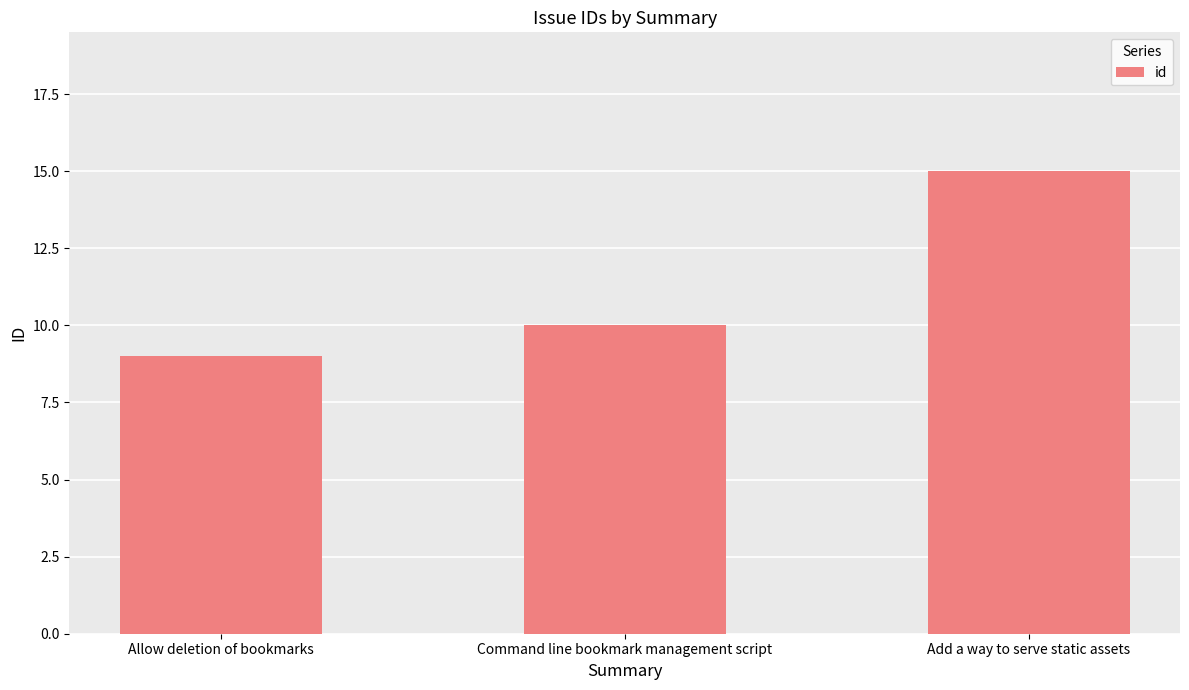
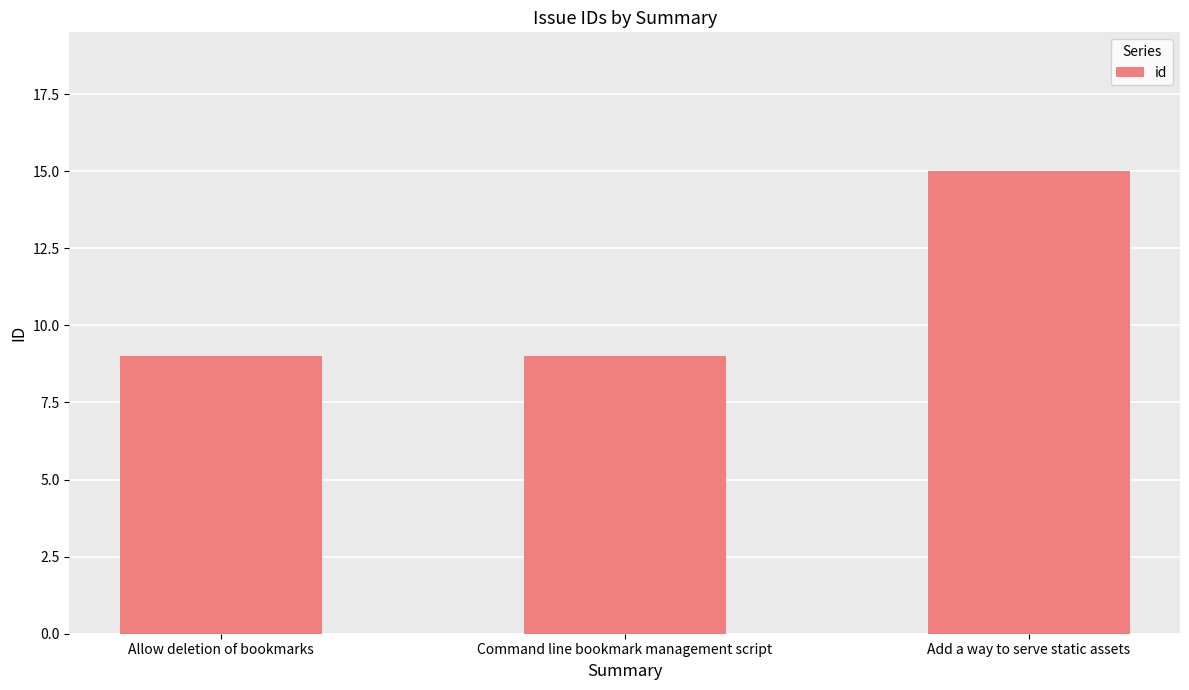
  {
    "Allow deletion of bookmarks": 9,
-   "Command line bookmark management script": 10,
+   "Command line bookmark management script": 9,
    "Add a way to serve static assets": 15
  }
